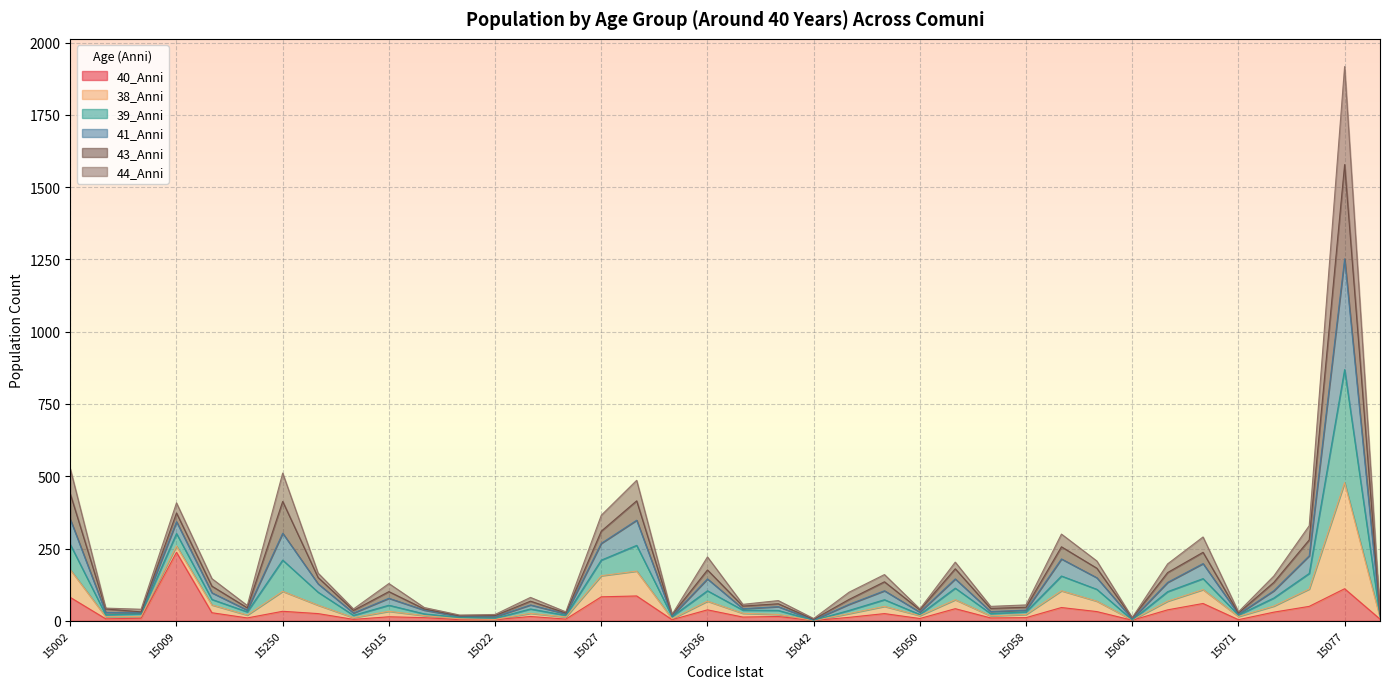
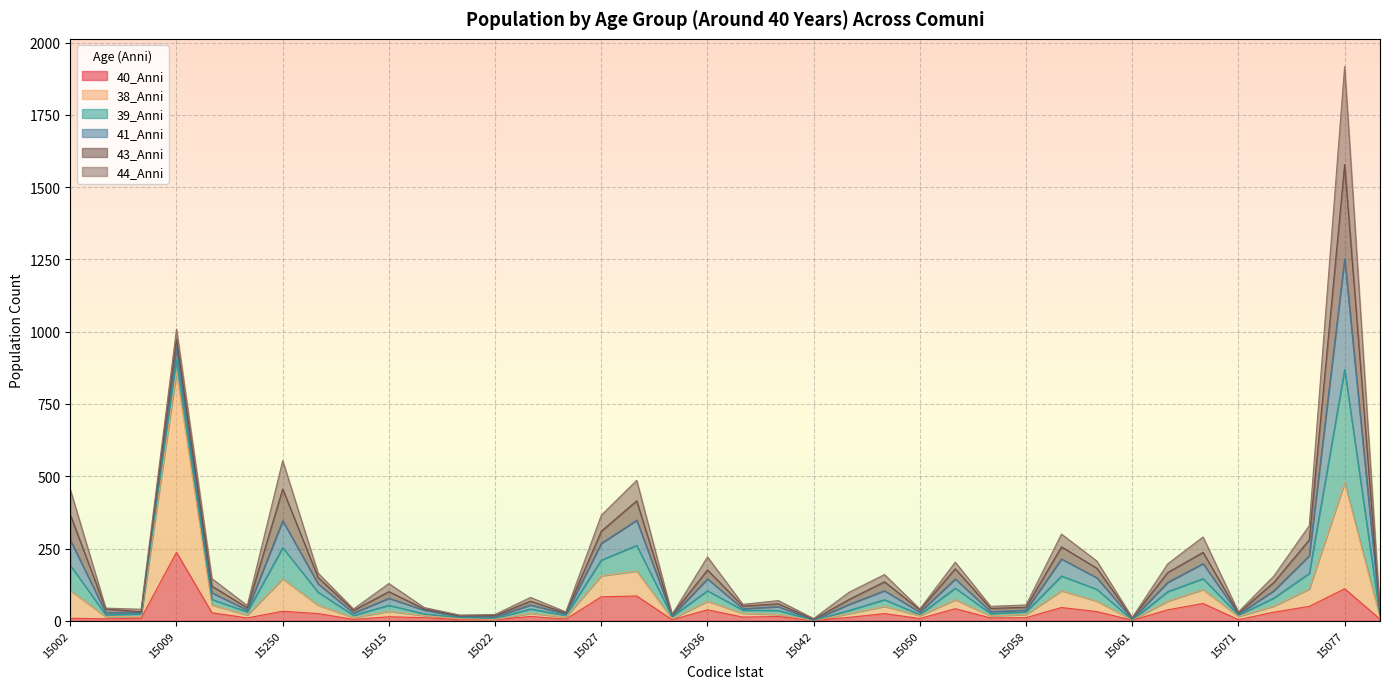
  {
    "40_Anni": {
-     "15002": 80,
+     "15002": 10,
      "15009": 240,
      "15250": 30,
      "15015": 10,
      "15027": 80,
      "15036": 40,
      "15050": 10,
      "15058": 10,
      "15071": 0,
      "15077": 110
    },
    "38_Anni": {
      "15002": 100,
-     "15009": 20,
-     "15250": 70,
+     "15009": 620,
+     "15250": 110,
      "15015": 20,
      "15027": 70,
      "15036": 30,
      "15058": 10,
      "15077": 370
    }
  }
